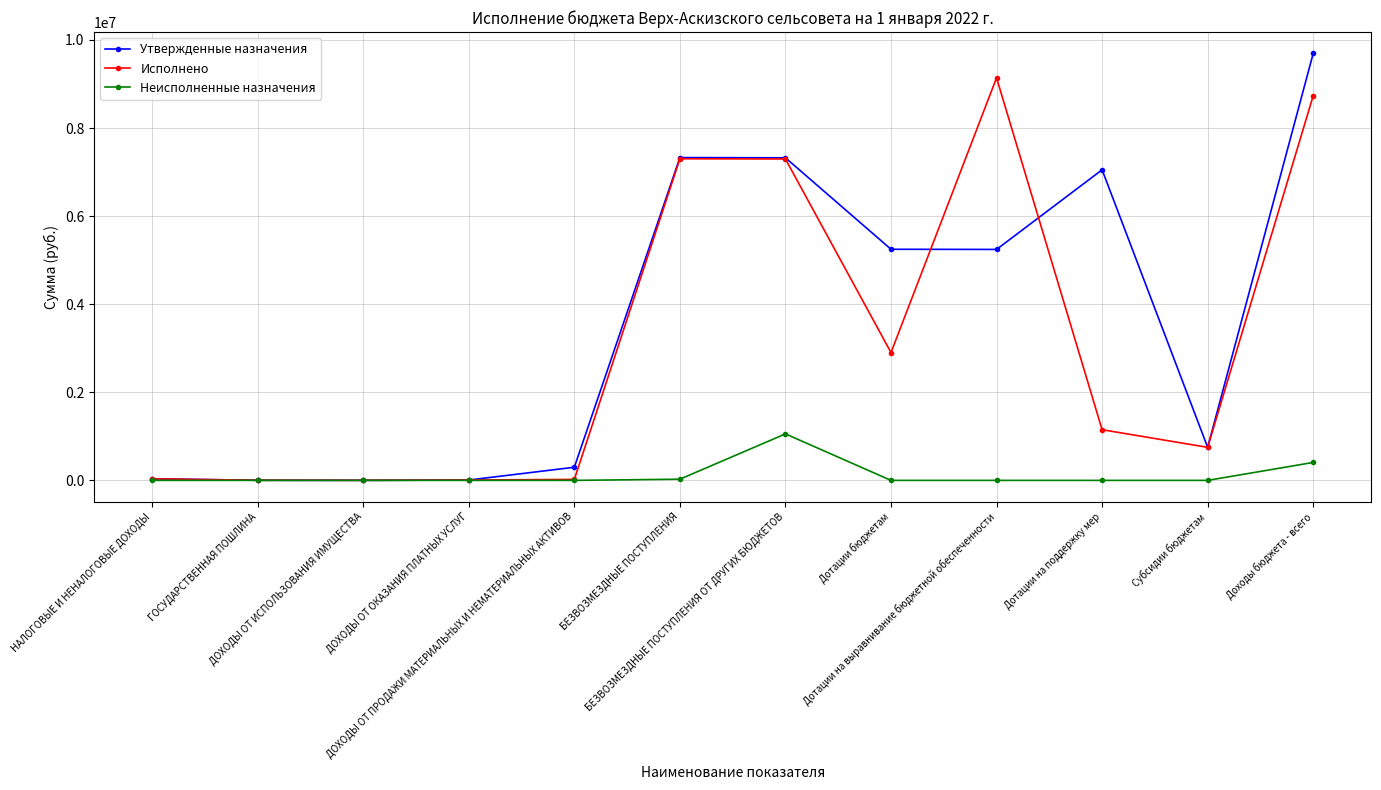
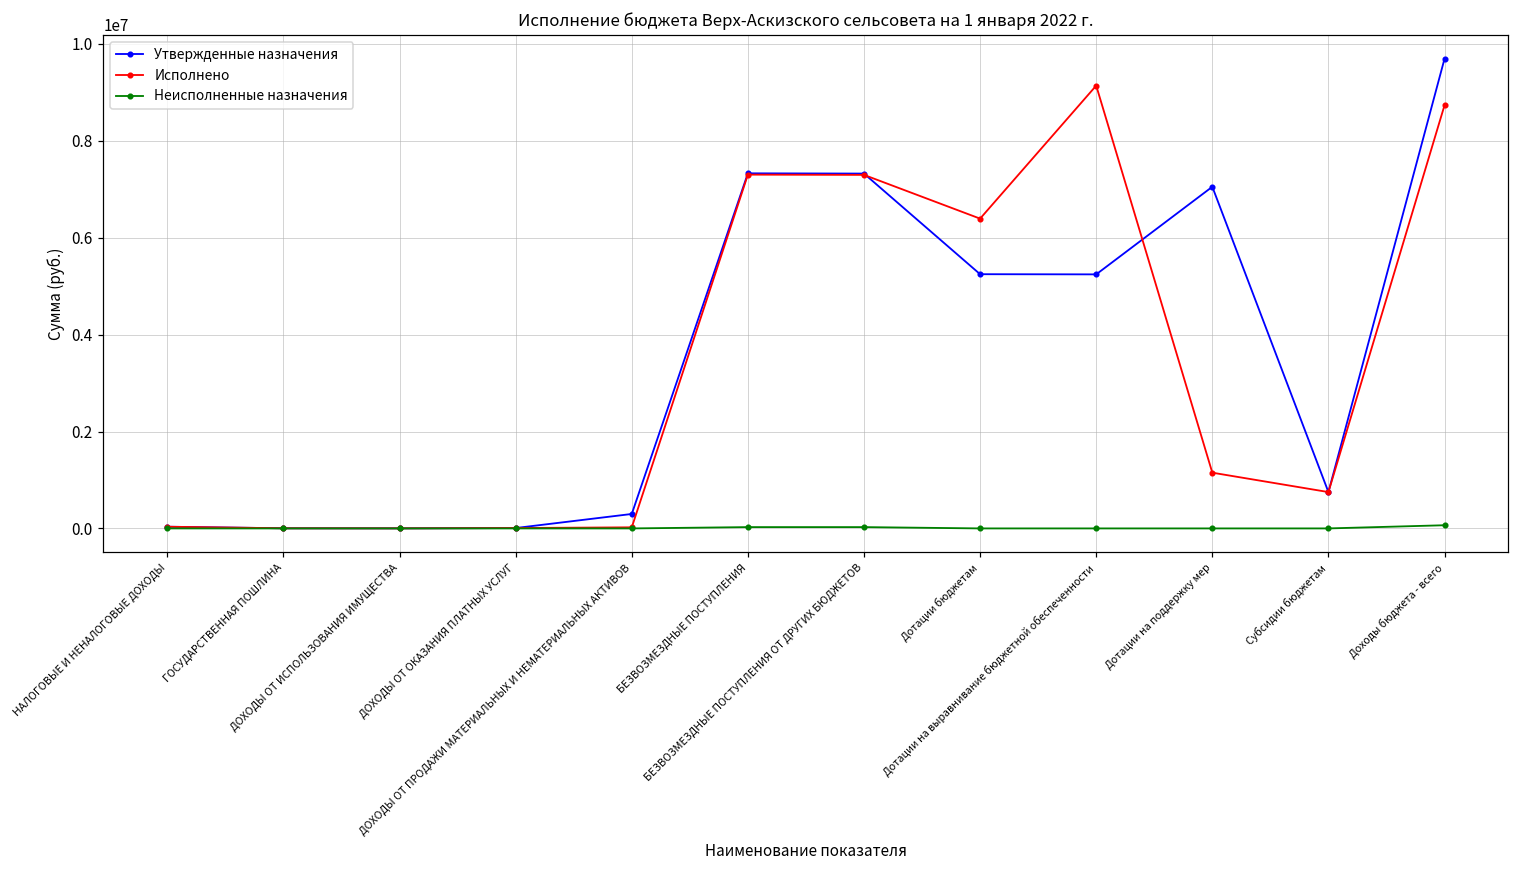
  {
    "Утвержденные назначения": {
      "ДОХОДЫ ОТ ПРОДАЖИ МАТЕРИАЛЬНЫХ И НЕМАТЕРИАЛЬНЫХ АКТИВОВ": 300000,
      "Дотации бюджетам": 5200000,
      "Дотации на выравнивание бюджетной обеспеченности": 5200000,
      "Дотации на поддержку мер": 7100000,
      "Доходы бюджета - всего": 9700000
    },
    "Исполнено": {
-     "Дотации бюджетам": 2900000,
+     "Дотации бюджетам": 6400000,
      "Дотации на выравнивание бюджетной обеспеченности": 9100000,
      "Дотации на поддержку мер": 1200000,
      "Доходы бюджета - всего": 8700000
    },
    "Неисполненные назначения": {
      "БЕЗВОЗМЕЗДНЫЕ ПОСТУПЛЕНИЯ": 0,
-     "БЕЗВОЗМЕЗДНЫЕ ПОСТУПЛЕНИЯ ОТ ДРУГИХ БЮДЖЕТОВ": 1100000,
+     "БЕЗВОЗМЕЗДНЫЕ ПОСТУПЛЕНИЯ ОТ ДРУГИХ БЮДЖЕТОВ": 0,
      "Дотации бюджетам": 0,
      "Дотации на выравнивание бюджетной обеспеченности": 0,
      "Дотации на поддержку мер": 0,
      "Субсидии бюджетам": 0,
-     "Доходы бюджета - всего": 400000
+     "Доходы бюджета - всего": 100000
    }
  }
